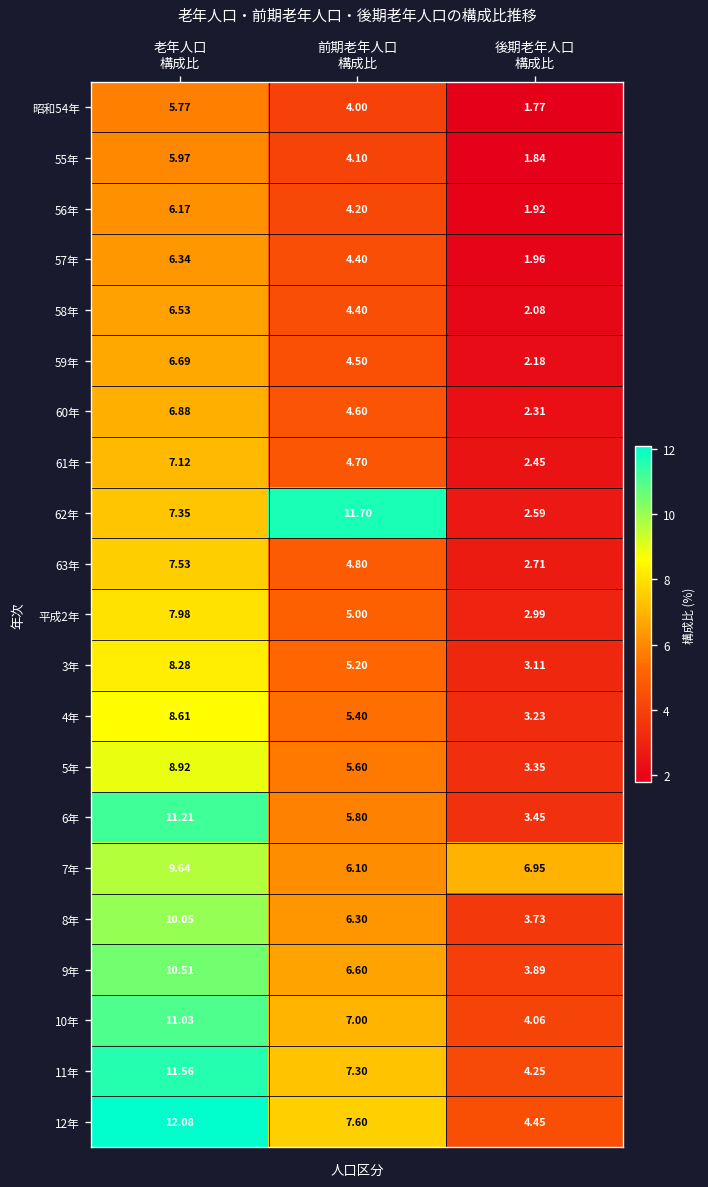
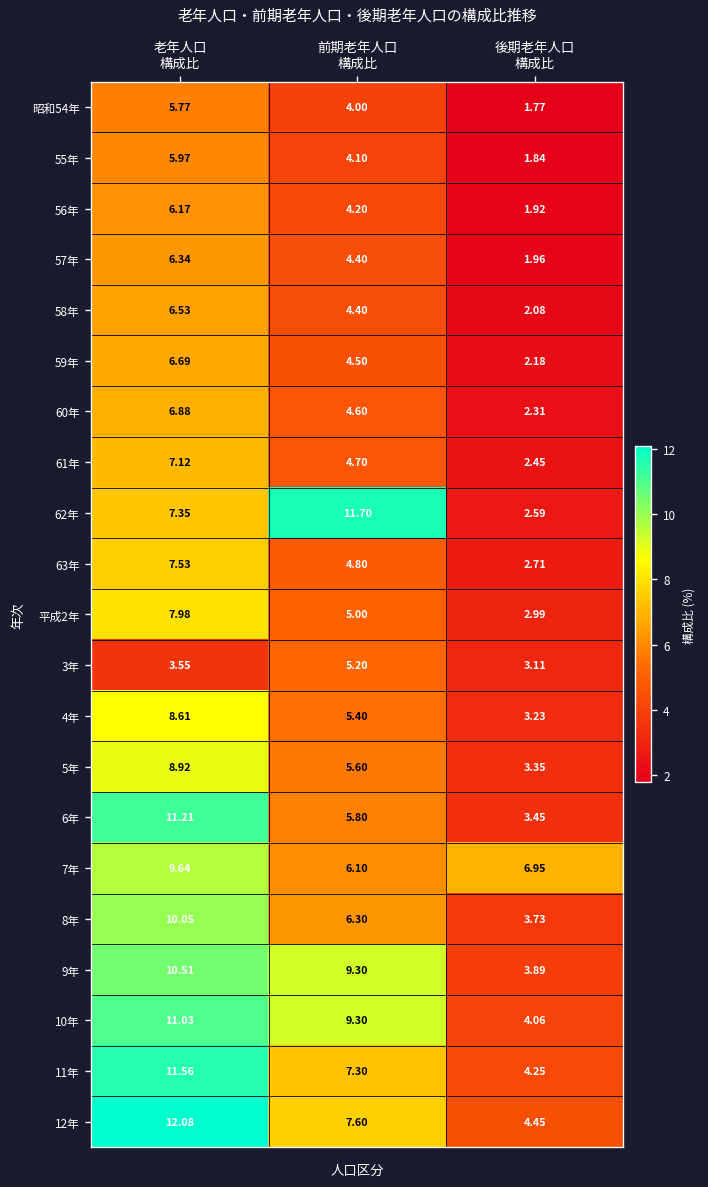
  {
    "昭和54年": {
      "老年人口 構成比": 5.77,
      "前期老年人口 構成比": 4.00,
      "後期老年人口 構成比": 1.77
    },
    "55年": {
      "老年人口 構成比": 5.97,
      "前期老年人口 構成比": 4.10,
      "後期老年人口 構成比": 1.84
    },
    "56年": {
      "老年人口 構成比": 6.17,
      "前期老年人口 構成比": 4.20,
      "後期老年人口 構成比": 1.92
    },
    "57年": {
      "老年人口 構成比": 6.34,
      "前期老年人口 構成比": 4.40,
      "後期老年人口 構成比": 1.96
    },
    "58年": {
      "老年人口 構成比": 6.53,
      "前期老年人口 構成比": 4.40,
      "後期老年人口 構成比": 2.08
    },
    "59年": {
      "老年人口 構成比": 6.69,
      "前期老年人口 構成比": 4.50,
      "後期老年人口 構成比": 2.18
    },
    "60年": {
      "老年人口 構成比": 6.88,
      "前期老年人口 構成比": 4.60,
      "後期老年人口 構成比": 2.31
    },
    "61年": {
      "老年人口 構成比": 7.12,
      "前期老年人口 構成比": 4.70,
      "後期老年人口 構成比": 2.45
    },
    "62年": {
      "老年人口 構成比": 7.35,
      "前期老年人口 構成比": 11.70,
      "後期老年人口 構成比": 2.59
    },
    "63年": {
      "老年人口 構成比": 7.53,
      "前期老年人口 構成比": 4.80,
      "後期老年人口 構成比": 2.71
    },
    "平成2年": {
      "老年人口 構成比": 7.98,
      "前期老年人口 構成比": 5.00,
      "後期老年人口 構成比": 2.99
    },
    "3年": {
-     "老年人口 構成比": 8.28,
+     "老年人口 構成比": 3.55,
      "前期老年人口 構成比": 5.20,
      "後期老年人口 構成比": 3.11
    },
    "4年": {
      "老年人口 構成比": 8.61,
      "前期老年人口 構成比": 5.40,
      "後期老年人口 構成比": 3.23
    },
    "5年": {
      "老年人口 構成比": 8.92,
      "前期老年人口 構成比": 5.60,
      "後期老年人口 構成比": 3.35
    },
    "6年": {
      "老年人口 構成比": 11.21,
      "前期老年人口 構成比": 5.80,
      "後期老年人口 構成比": 3.45
    },
    "7年": {
      "老年人口 構成比": 9.64,
      "前期老年人口 構成比": 6.10,
      "後期老年人口 構成比": 6.95
    },
    "8年": {
      "老年人口 構成比": 10.05,
      "前期老年人口 構成比": 6.30,
      "後期老年人口 構成比": 3.73
    },
    "9年": {
      "老年人口 構成比": 10.51,
-     "前期老年人口 構成比": 6.60,
+     "前期老年人口 構成比": 9.30,
      "後期老年人口 構成比": 3.89
    },
    "10年": {
      "老年人口 構成比": 11.03,
-     "前期老年人口 構成比": 7.00,
+     "前期老年人口 構成比": 9.30,
      "後期老年人口 構成比": 4.06
    },
    "11年": {
      "老年人口 構成比": 11.56,
      "前期老年人口 構成比": 7.30,
      "後期老年人口 構成比": 4.25
    },
    "12年": {
      "老年人口 構成比": 12.08,
      "前期老年人口 構成比": 7.60,
      "後期老年人口 構成比": 4.45
    }
  }
